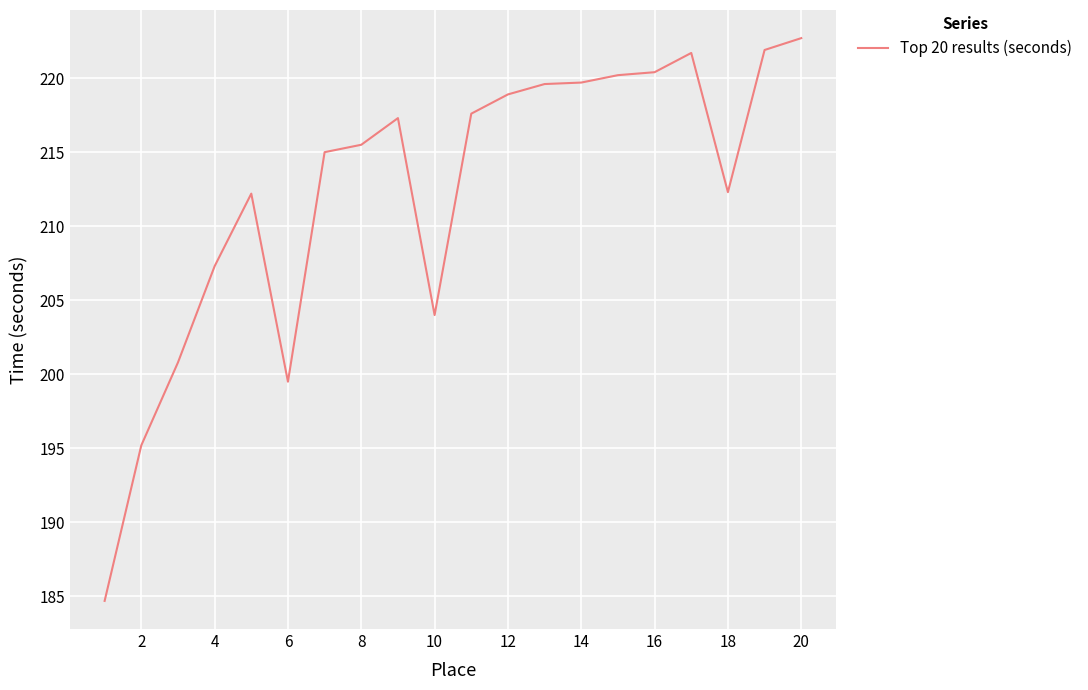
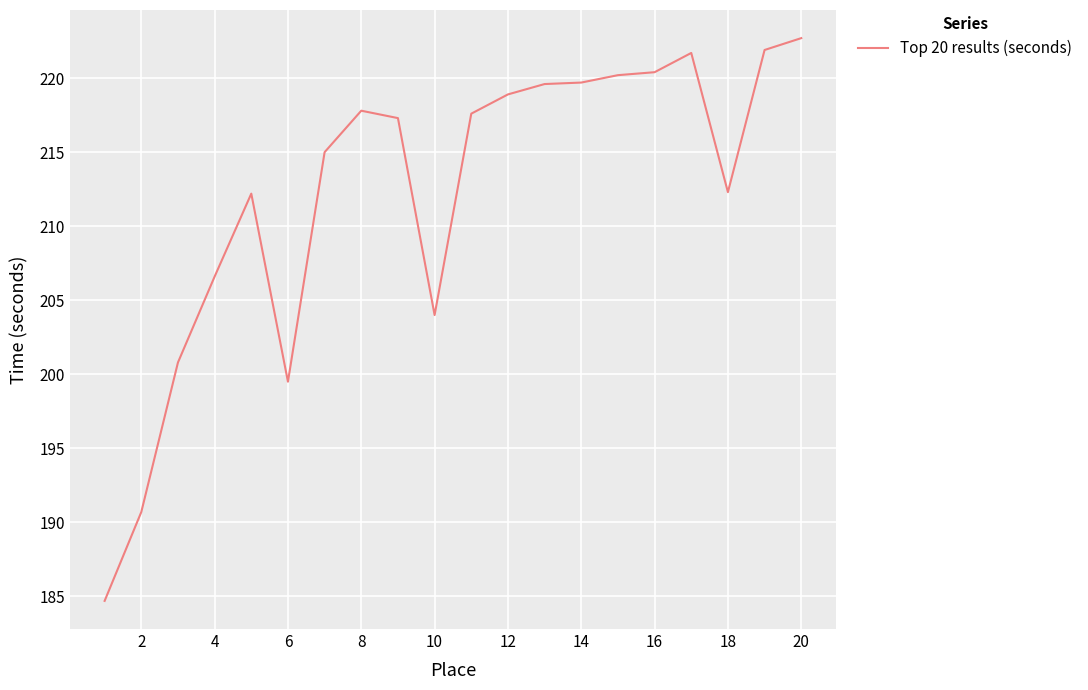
  {
-   "2": 195.2,
-   "4": 207.3,
+   "2": 190.7,
+   "4": 206.6,
    "6": 199.5,
-   "8": 215.5,
+   "8": 217.8,
    "10": 204.0,
    "12": 218.9,
    "14": 219.7,
    "16": 220.4,
    "18": 212.3,
    "20": 222.7
  }
